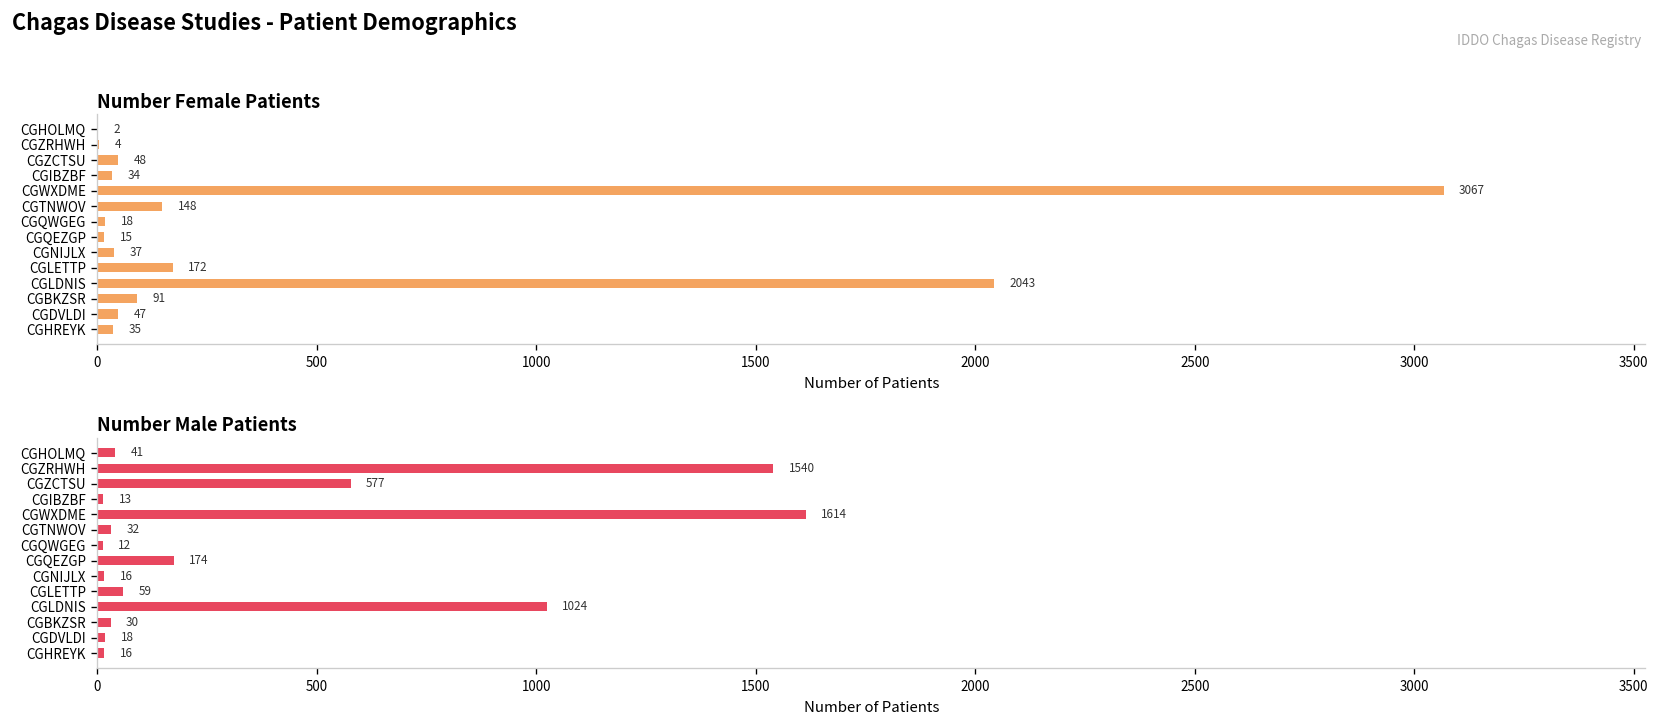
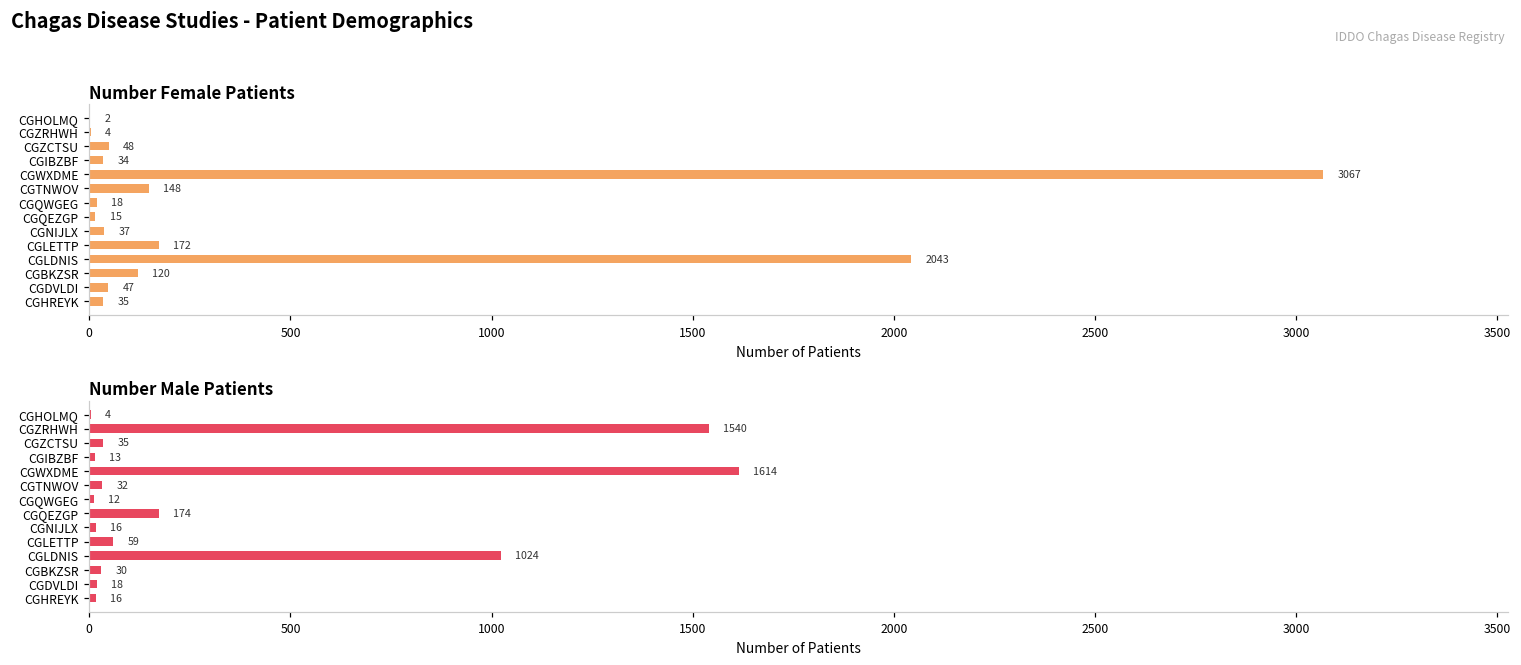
  {
    "Number Female Patients": {
      "CGHOLMQ": 2,
      "CGZRHWH": 4,
      "CGZCTSU": 48,
      "CGIBZBF": 34,
      "CGWXDME": 3067,
      "CGTNWOV": 148,
      "CGQWGEG": 18,
      "CGQEZGP": 15,
      "CGNIJLX": 37,
      "CGLETTP": 172,
      "CGLDNIS": 2043,
-     "CGBKZSR": 91,
+     "CGBKZSR": 120,
      "CGDVLDI": 47,
      "CGHREYK": 35
    },
    "Number Male Patients": {
-     "CGHOLMQ": 41,
+     "CGHOLMQ": 4,
      "CGZRHWH": 1540,
-     "CGZCTSU": 577,
+     "CGZCTSU": 35,
      "CGIBZBF": 13,
      "CGWXDME": 1614,
      "CGTNWOV": 32,
      "CGQWGEG": 12,
      "CGQEZGP": 174,
      "CGNIJLX": 16,
      "CGLETTP": 59,
      "CGLDNIS": 1024,
      "CGBKZSR": 30,
      "CGDVLDI": 18,
      "CGHREYK": 16
    }
  }
